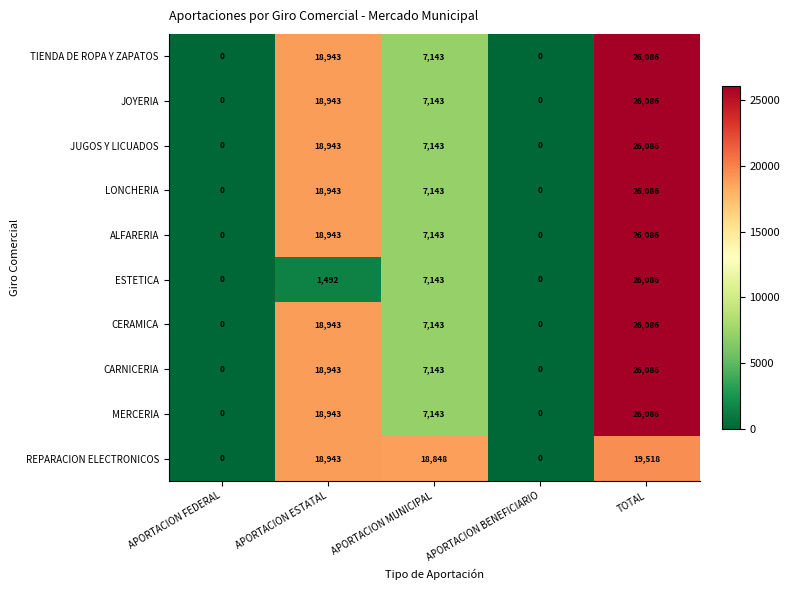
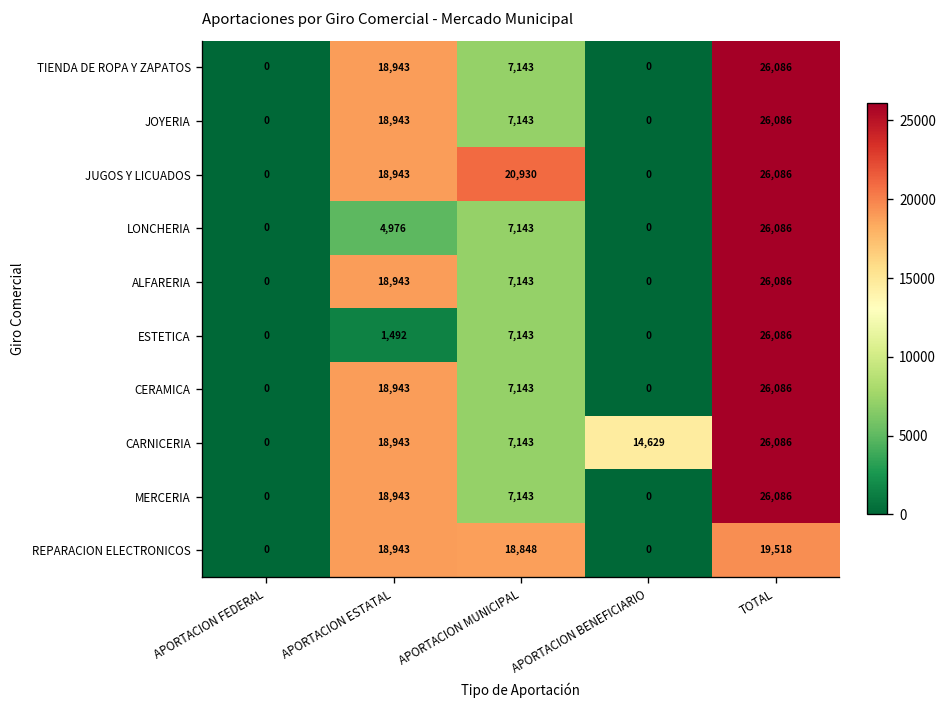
  {
    "TIENDA DE ROPA Y ZAPATOS": {
      "APORTACION FEDERAL": "0",
      "APORTACION ESTATAL": "18,943",
      "APORTACION MUNICIPAL": "7,143",
      "APORTACION BENEFICIARIO": "0",
      "TOTAL": "26,086"
    },
    "JOYERIA": {
      "APORTACION FEDERAL": "0",
      "APORTACION ESTATAL": "18,943",
      "APORTACION MUNICIPAL": "7,143",
      "APORTACION BENEFICIARIO": "0",
      "TOTAL": "26,086"
    },
    "JUGOS Y LICUADOS": {
      "APORTACION FEDERAL": "0",
      "APORTACION ESTATAL": "18,943",
-     "APORTACION MUNICIPAL": "7,143",
+     "APORTACION MUNICIPAL": "20,930",
      "APORTACION BENEFICIARIO": "0",
      "TOTAL": "26,086"
    },
    "LONCHERIA": {
      "APORTACION FEDERAL": "0",
-     "APORTACION ESTATAL": "18,943",
+     "APORTACION ESTATAL": "4,976",
      "APORTACION MUNICIPAL": "7,143",
      "APORTACION BENEFICIARIO": "0",
      "TOTAL": "26,086"
    },
    "ALFARERIA": {
      "APORTACION FEDERAL": "0",
      "APORTACION ESTATAL": "18,943",
      "APORTACION MUNICIPAL": "7,143",
      "APORTACION BENEFICIARIO": "0",
      "TOTAL": "26,086"
    },
    "ESTETICA": {
      "APORTACION FEDERAL": "0",
      "APORTACION ESTATAL": "1,492",
      "APORTACION MUNICIPAL": "7,143",
      "APORTACION BENEFICIARIO": "0",
      "TOTAL": "26,086"
    },
    "CERAMICA": {
      "APORTACION FEDERAL": "0",
      "APORTACION ESTATAL": "18,943",
      "APORTACION MUNICIPAL": "7,143",
      "APORTACION BENEFICIARIO": "0",
      "TOTAL": "26,086"
    },
    "CARNICERIA": {
      "APORTACION FEDERAL": "0",
      "APORTACION ESTATAL": "18,943",
      "APORTACION MUNICIPAL": "7,143",
-     "APORTACION BENEFICIARIO": "0",
+     "APORTACION BENEFICIARIO": "14,629",
      "TOTAL": "26,086"
    },
    "MERCERIA": {
      "APORTACION FEDERAL": "0",
      "APORTACION ESTATAL": "18,943",
      "APORTACION MUNICIPAL": "7,143",
      "APORTACION BENEFICIARIO": "0",
      "TOTAL": "26,086"
    },
    "REPARACION ELECTRONICOS": {
      "APORTACION FEDERAL": "0",
      "APORTACION ESTATAL": "18,943",
      "APORTACION MUNICIPAL": "18,848",
      "APORTACION BENEFICIARIO": "0",
      "TOTAL": "19,518"
    }
  }
